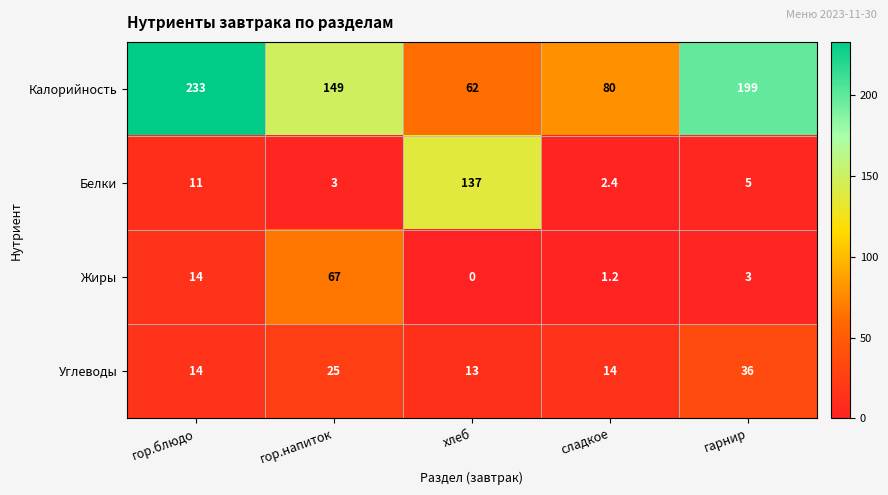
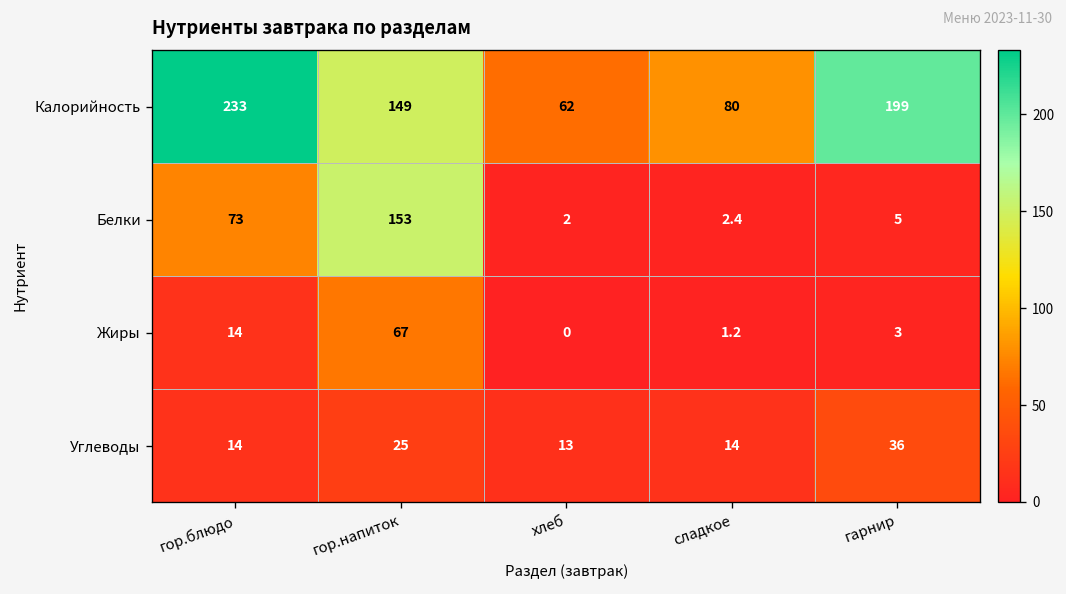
  {
    "Калорийность": {
      "гор.блюдо": 233,
      "гор.напиток": 149,
      "хлеб": 62,
      "сладкое": 80,
      "гарнир": 199
    },
    "Белки": {
-     "гор.блюдо": 11,
-     "гор.напиток": 3,
-     "хлеб": 137,
+     "гор.блюдо": 73,
+     "гор.напиток": 153,
+     "хлеб": 2,
      "сладкое": 2.4,
      "гарнир": 5
    },
    "Жиры": {
      "гор.блюдо": 14,
      "гор.напиток": 67,
      "хлеб": 0,
      "сладкое": 1.2,
      "гарнир": 3
    },
    "Углеводы": {
      "гор.блюдо": 14,
      "гор.напиток": 25,
      "хлеб": 13,
      "сладкое": 14,
      "гарнир": 36
    }
  }
